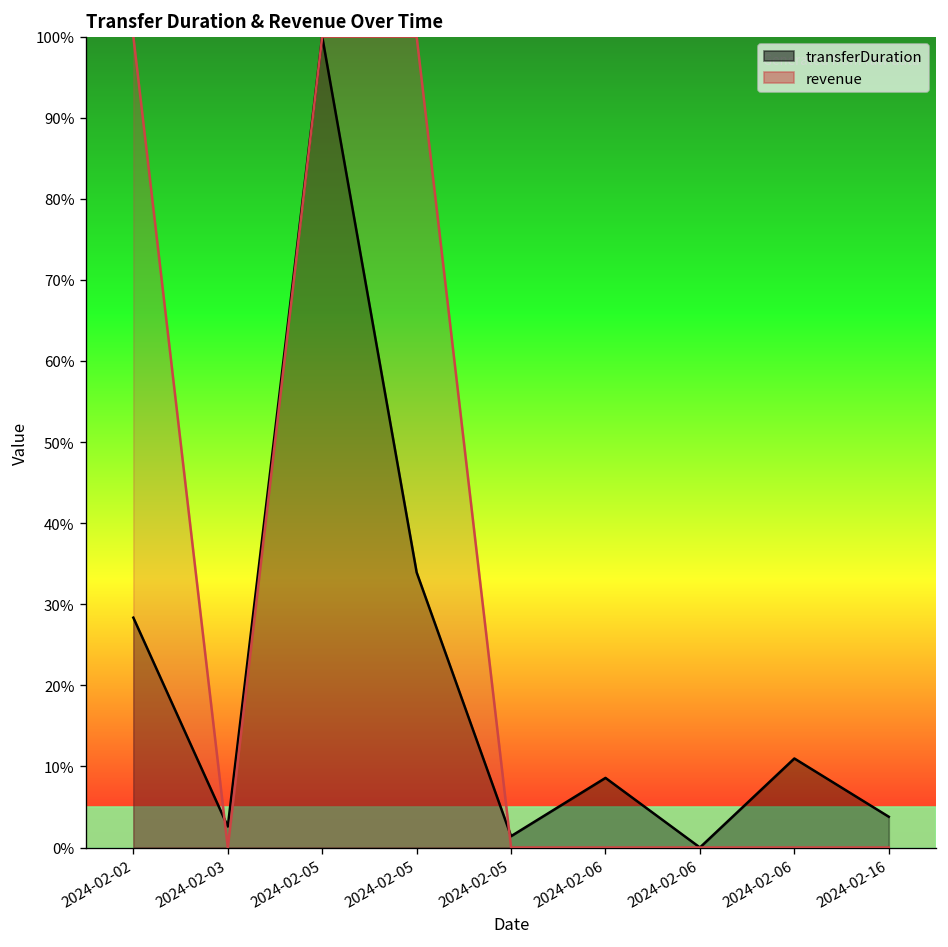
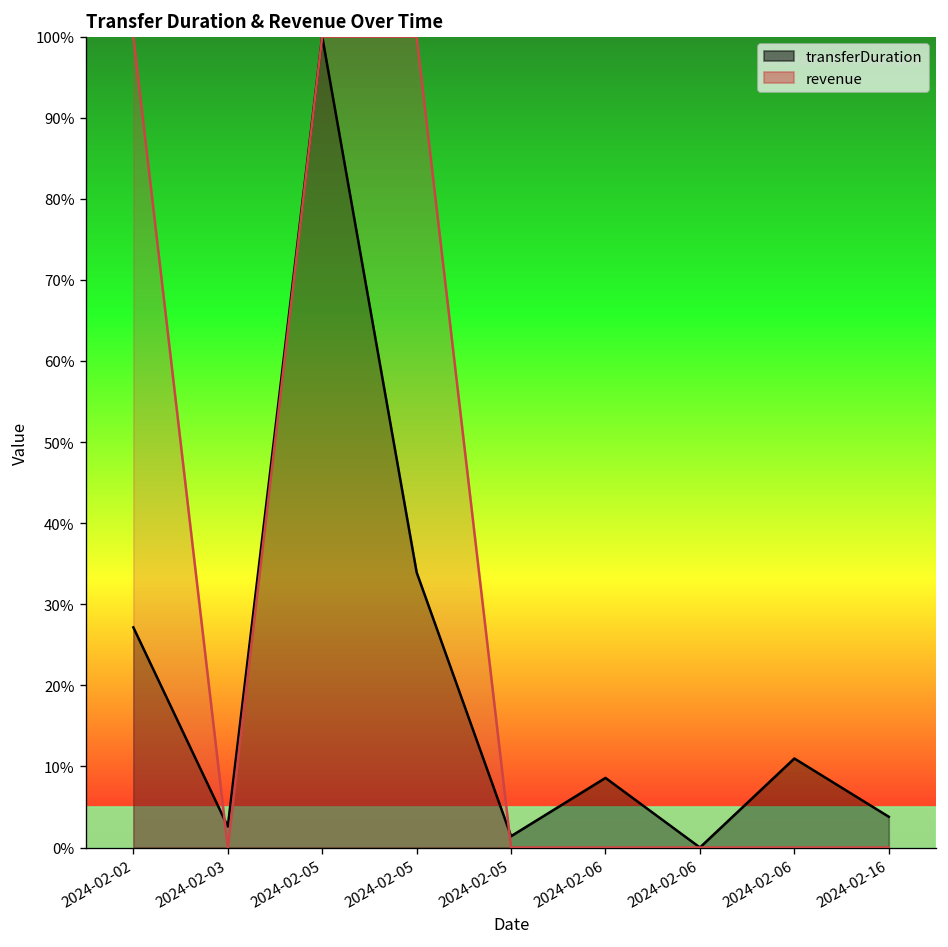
  {
    "transferDuration": {
-     "2024-02-02": "28%"
+     "2024-02-02": "27%"
    },
    "revenue": {
      "2024-02-02": "100%"
    }
  }
